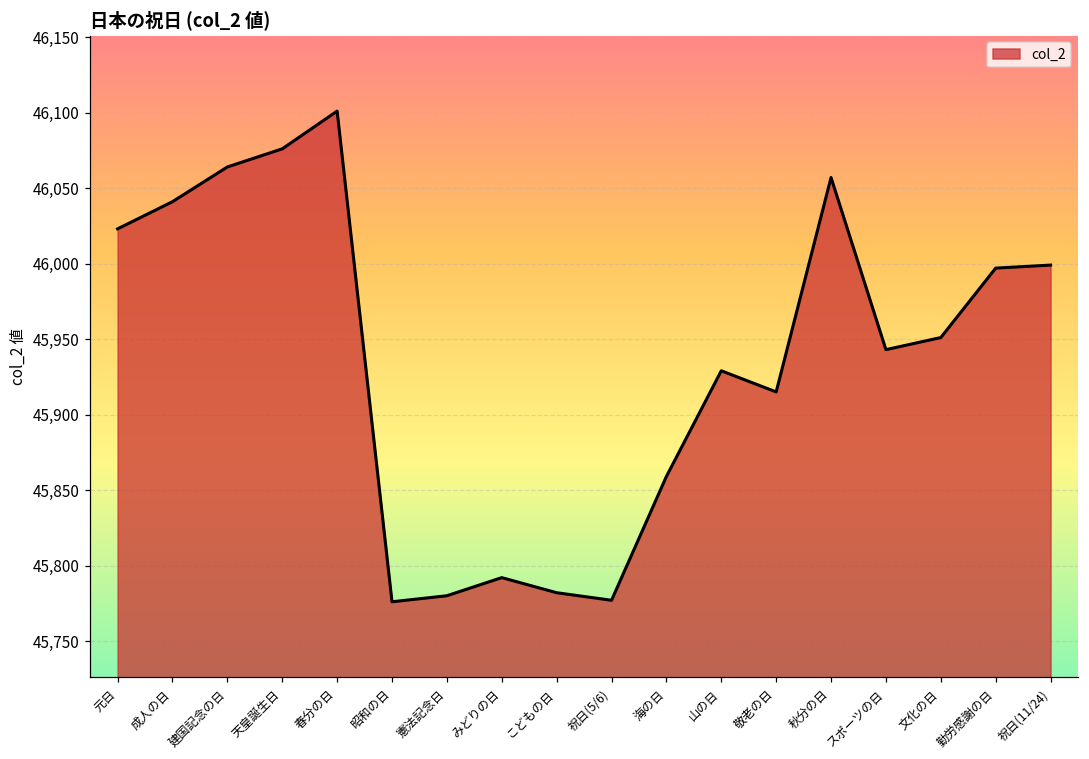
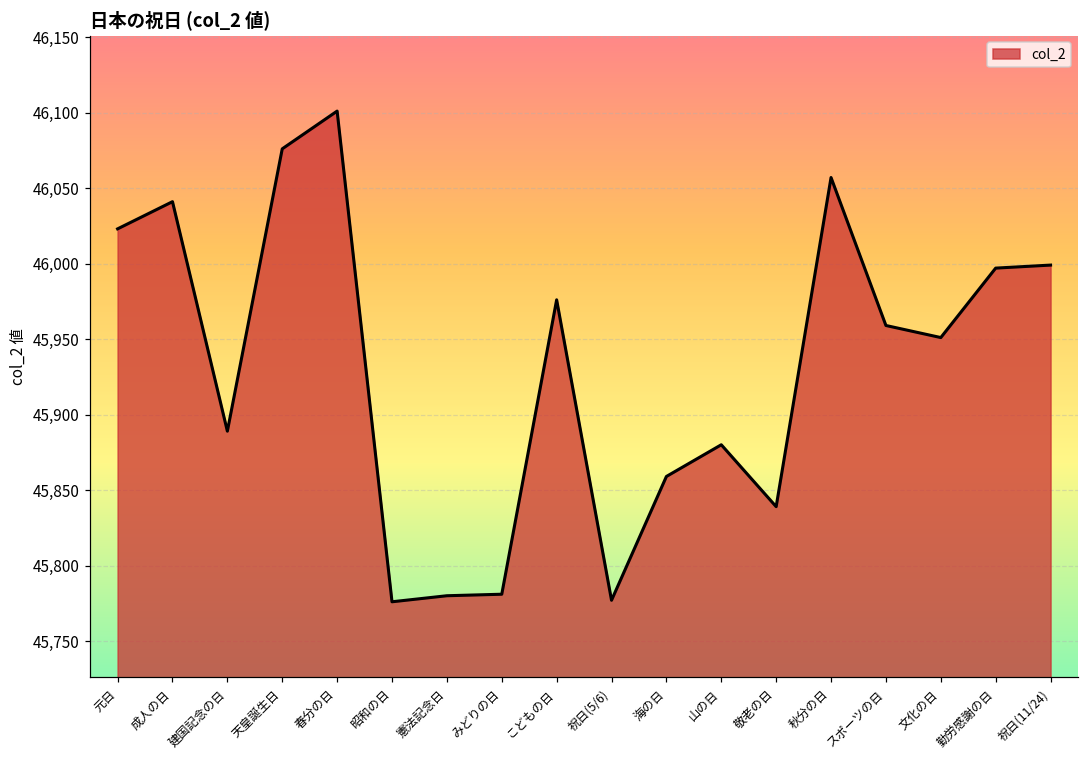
  {
    "元日": "46,023",
    "成人の日": "46,041",
-   "建国記念の日": "46,064",
+   "建国記念の日": "45,889",
    "天皇誕生日": "46,076",
    "春分の日": "46,101",
    "昭和の日": "45,776",
    "憲法記念日": "45,780",
-   "みどりの日": "45,792",
-   "こどもの日": "45,782",
+   "みどりの日": "45,781",
+   "こどもの日": "45,976",
    "祝日(5/6)": "45,777",
    "海の日": "45,859",
-   "山の日": "45,929",
-   "敬老の日": "45,915",
+   "山の日": "45,880",
+   "敬老の日": "45,839",
    "秋分の日": "46,057",
-   "スポーツの日": "45,943",
+   "スポーツの日": "45,959",
    "文化の日": "45,951",
    "勤労感謝の日": "45,997",
    "祝日(11/24)": "45,999"
  }
